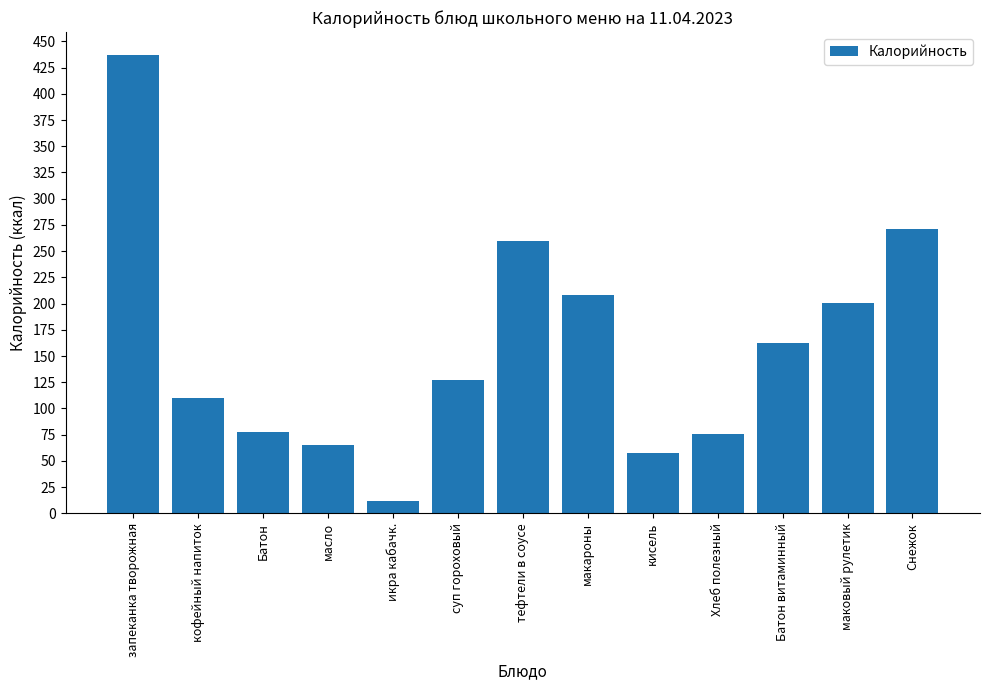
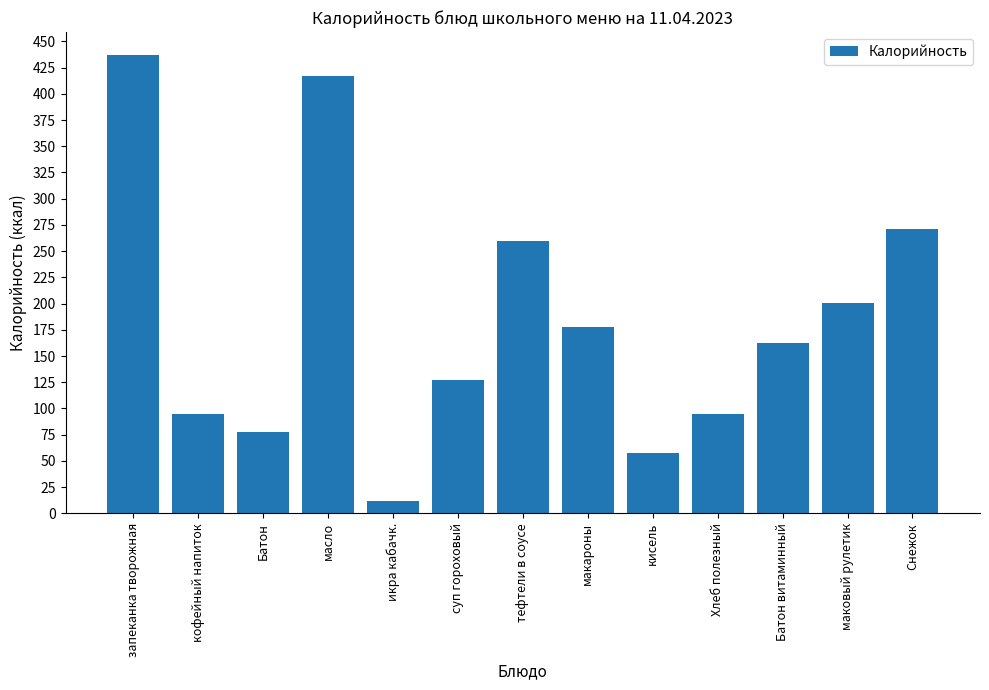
  {
    "запеканка творожная": 437,
-   "кофейный напиток": 110,
+   "кофейный напиток": 95,
    "Батон": 78,
-   "масло": 65,
+   "масло": 417,
    "икра кабачк.": 12,
    "суп гороховый": 127,
    "тефтели в соусе": 260,
-   "макароны": 208,
+   "макароны": 178,
    "кисель": 58,
-   "Хлеб полезный": 76,
+   "Хлеб полезный": 95,
    "Батон витаминный": 162,
    "маковый рулетик": 201,
    "Снежок": 271
  }
